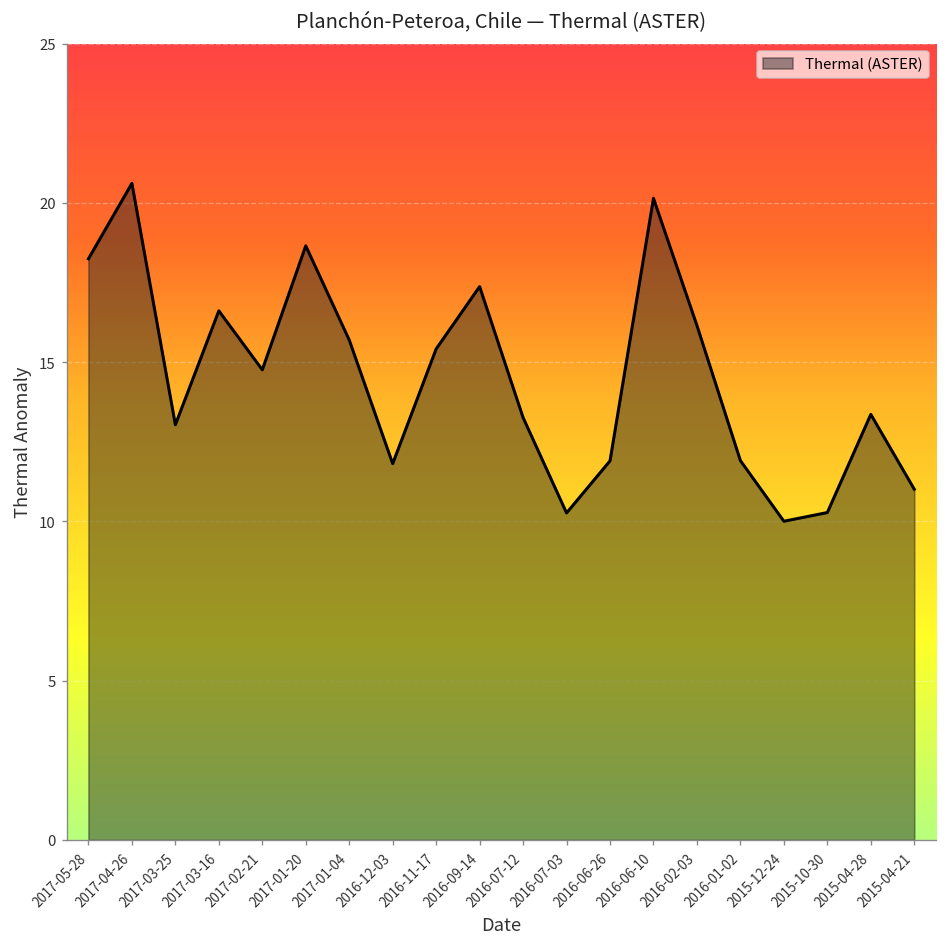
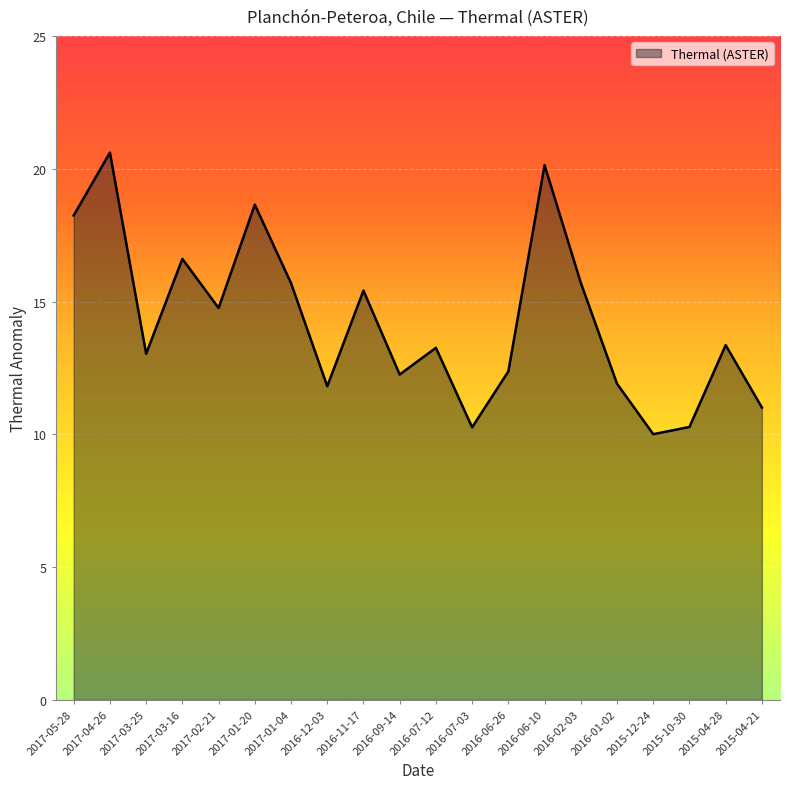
  {
    "2017-05-28": 18.2,
    "2017-04-26": 20.6,
    "2017-03-25": 13.0,
    "2017-03-16": 16.6,
    "2017-02-21": 14.8,
    "2017-01-20": 18.7,
    "2017-01-04": 15.7,
    "2016-12-03": 11.8,
    "2016-11-17": 15.4,
-   "2016-09-14": 17.4,
+   "2016-09-14": 12.3,
    "2016-07-12": 13.3,
    "2016-07-03": 10.3,
-   "2016-06-26": 11.9,
+   "2016-06-26": 12.4,
    "2016-06-10": 20.1,
-   "2016-02-03": 16.2,
+   "2016-02-03": 15.7,
    "2016-01-02": 11.9,
    "2015-12-24": 10.0,
    "2015-10-30": 10.3,
    "2015-04-28": 13.4,
    "2015-04-21": 11.0
  }
